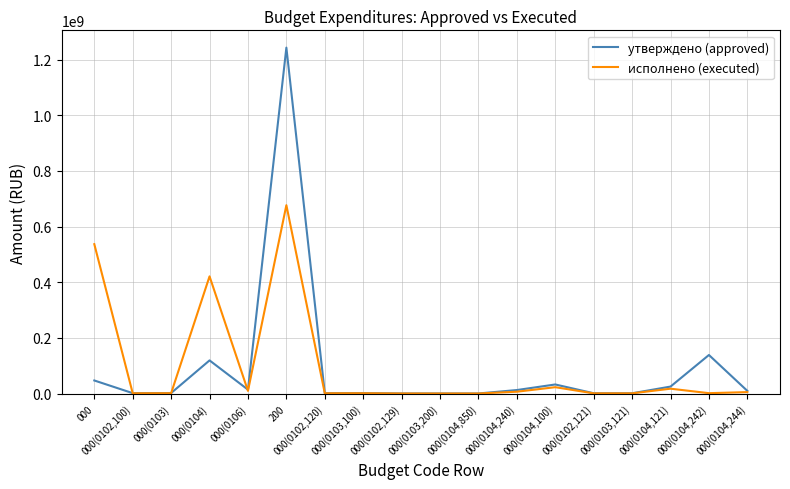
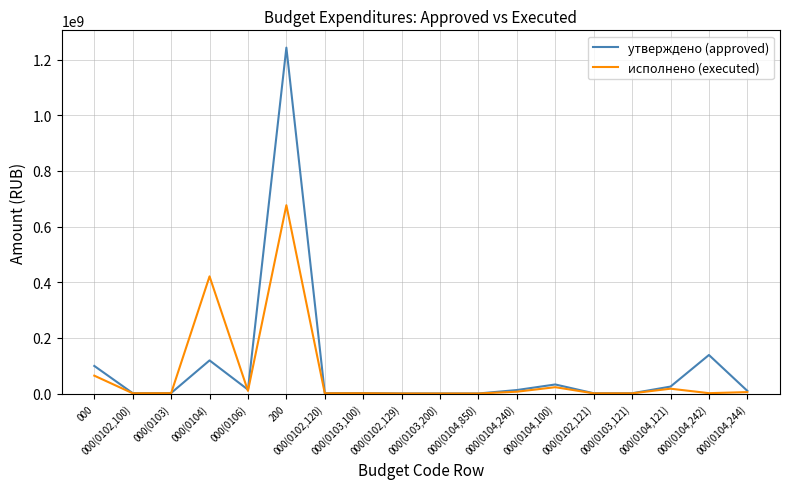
  {
    "утверждено (approved)": {
-     "000": 50000000,
+     "000": 100000000,
      "000(0104)": 120000000,
      "200": 1240000000,
      "000(0104,100)": 30000000,
      "000(0104,242)": 140000000
    },
    "исполнено (executed)": {
-     "000": 540000000,
+     "000": 60000000,
      "000(0104)": 420000000,
      "200": 680000000,
      "000(0104,100)": 20000000,
      "000(0104,242)": 0
    }
  }
